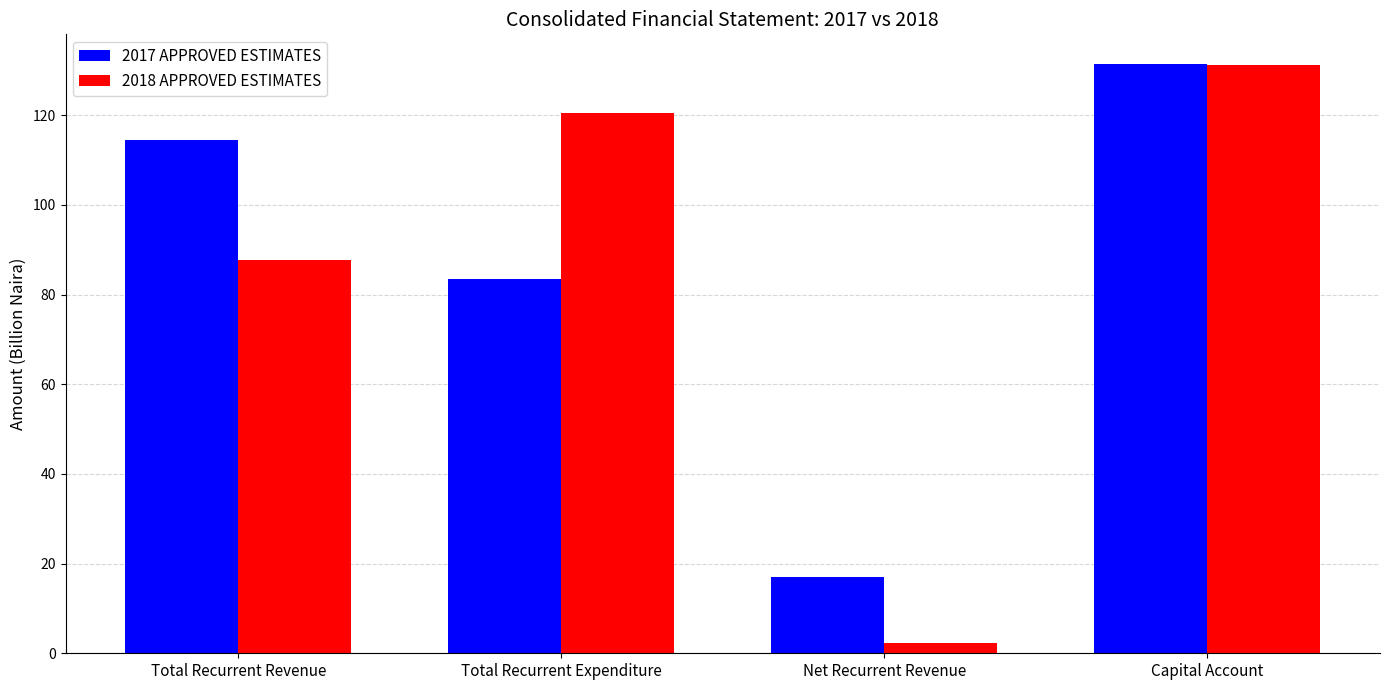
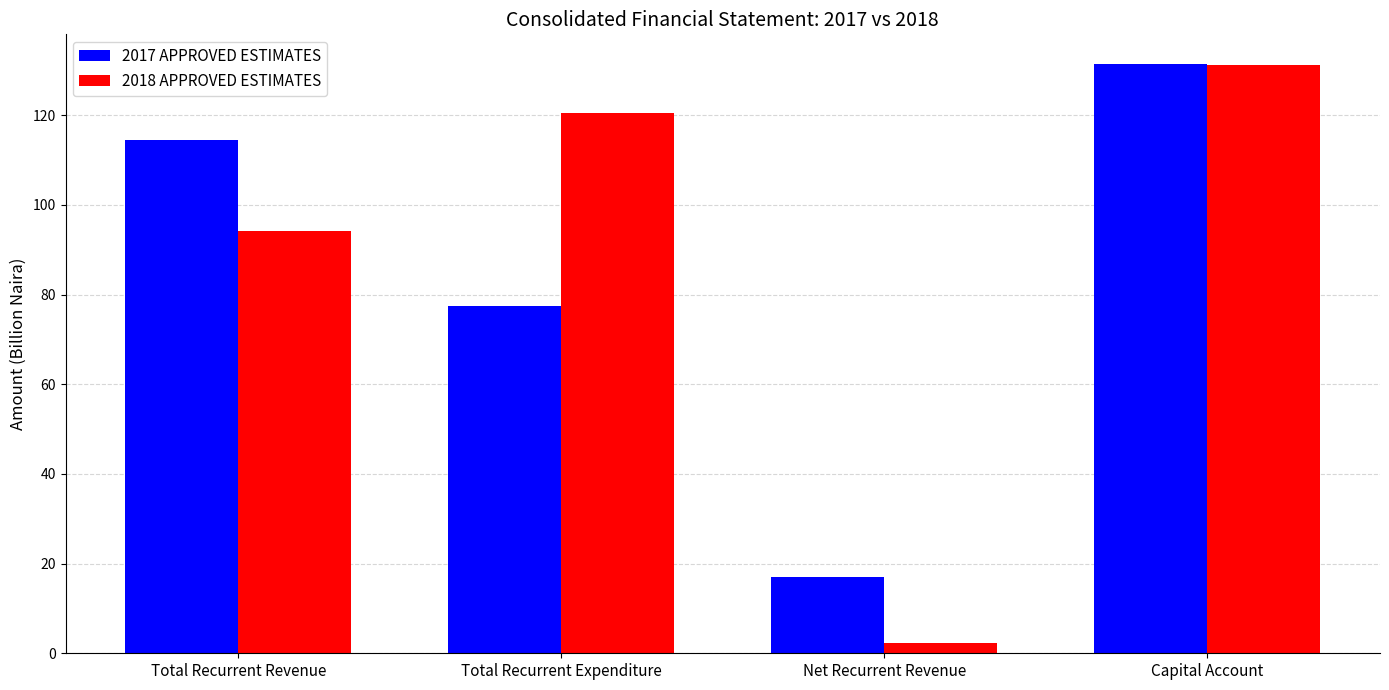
  {
    "2017 APPROVED ESTIMATES": {
      "Total Recurrent Revenue": 114,
-     "Total Recurrent Expenditure": 83,
+     "Total Recurrent Expenditure": 77,
      "Net Recurrent Revenue": 17,
      "Capital Account": 131
    },
    "2018 APPROVED ESTIMATES": {
-     "Total Recurrent Revenue": 88,
+     "Total Recurrent Revenue": 94,
      "Total Recurrent Expenditure": 121,
      "Net Recurrent Revenue": 2,
      "Capital Account": 131
    }
  }
